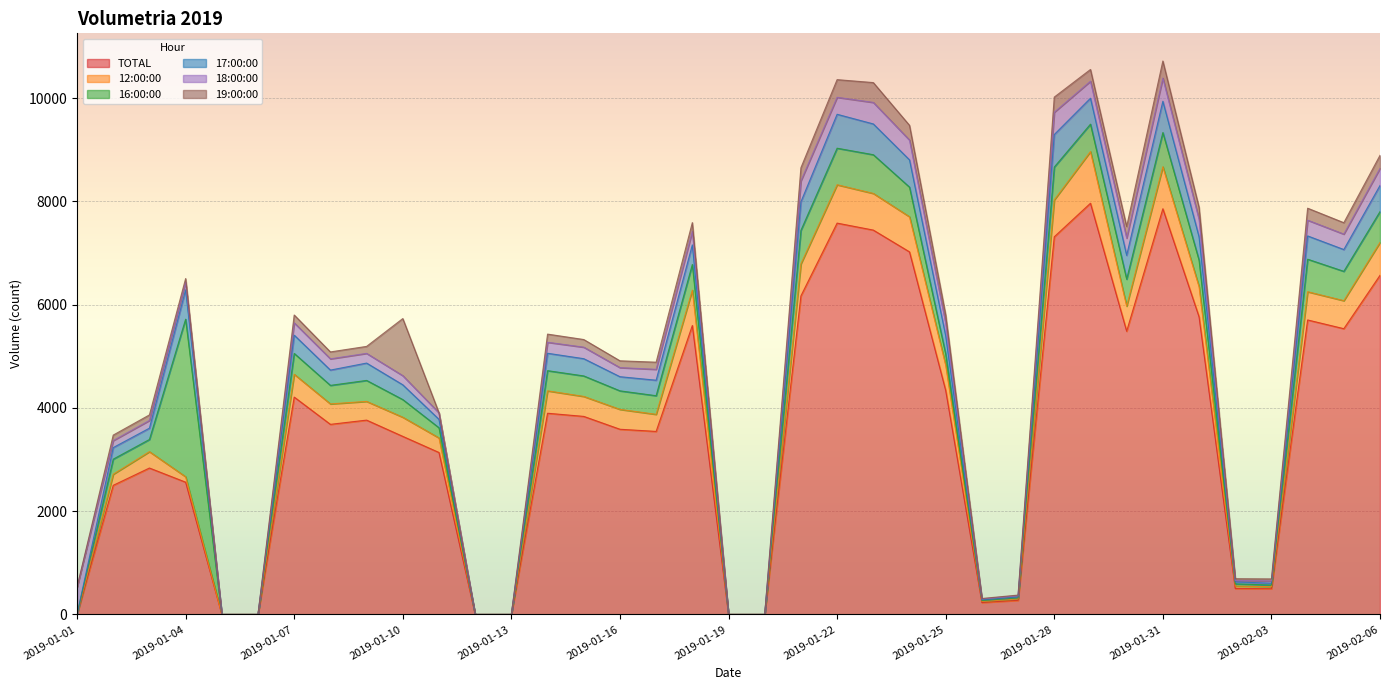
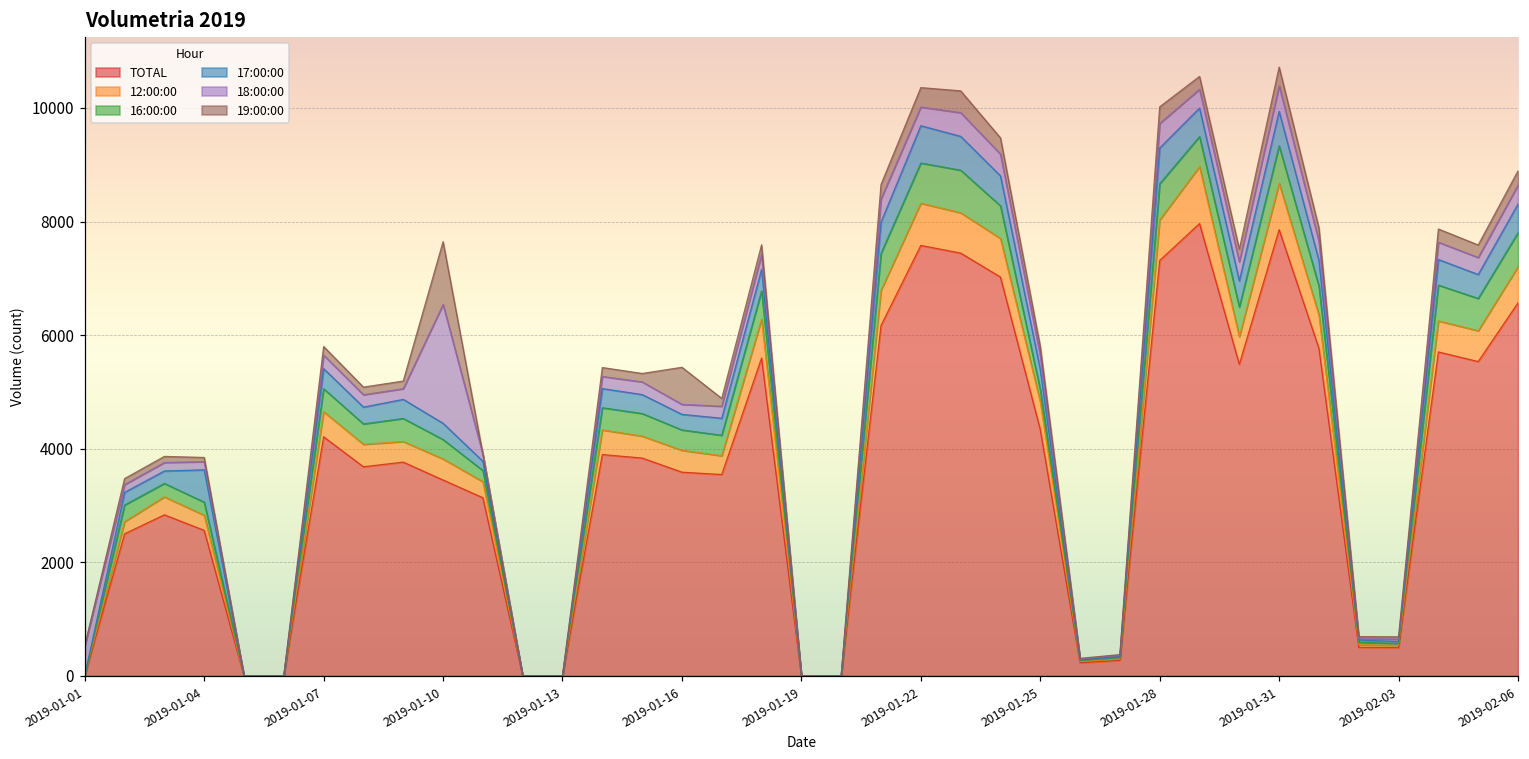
  {
    "TOTAL": {
      "2019-01-04": 2600,
      "2019-01-07": 4200,
      "2019-01-10": 3400,
      "2019-01-16": 3600,
      "2019-01-22": 7600,
      "2019-01-25": 4300,
      "2019-01-28": 7300,
      "2019-01-31": 7900,
      "2019-02-06": 6600
    },
    "12:00:00": {
-     "2019-01-04": 100,
+     "2019-01-04": 300,
      "2019-01-07": 400,
      "2019-01-10": 400,
      "2019-01-16": 400,
      "2019-01-22": 700,
      "2019-01-25": 500,
      "2019-01-28": 700,
      "2019-01-31": 800,
      "2019-02-06": 600
    },
    "16:00:00": {
-     "2019-01-04": 3100,
+     "2019-01-04": 200,
      "2019-01-07": 400,
      "2019-01-10": 300,
      "2019-01-16": 400,
      "2019-01-22": 700,
      "2019-01-25": 200,
      "2019-01-28": 600,
      "2019-01-31": 700,
      "2019-02-06": 600
    },
    "17:00:00": {
      "2019-01-04": 600,
      "2019-01-07": 400,
      "2019-01-10": 300,
      "2019-01-16": 300,
      "2019-01-22": 700,
      "2019-01-25": 400,
      "2019-01-28": 600,
      "2019-01-31": 600,
      "2019-02-06": 500
    },
    "18:00:00": {
      "2019-01-04": 100,
      "2019-01-07": 200,
-     "2019-01-10": 200,
+     "2019-01-10": 2100,
      "2019-01-16": 200,
      "2019-01-22": 300,
      "2019-01-25": 200,
      "2019-01-28": 400,
      "2019-01-31": 400,
      "2019-02-06": 300
    },
    "19:00:00": {
      "2019-01-04": 100,
      "2019-01-07": 200,
      "2019-01-10": 1100,
-     "2019-01-16": 100,
+     "2019-01-16": 700,
      "2019-01-22": 300,
      "2019-01-25": 200,
      "2019-01-28": 300,
      "2019-01-31": 300,
      "2019-02-06": 300
    }
  }
